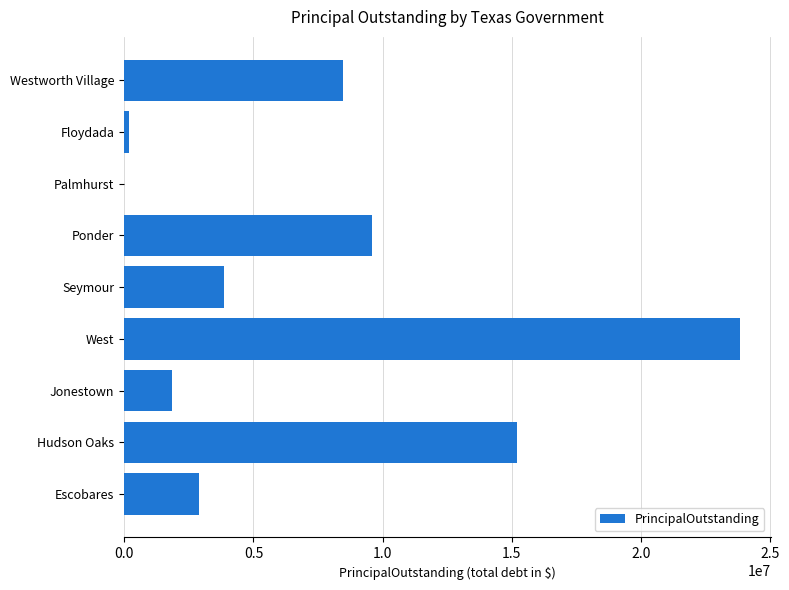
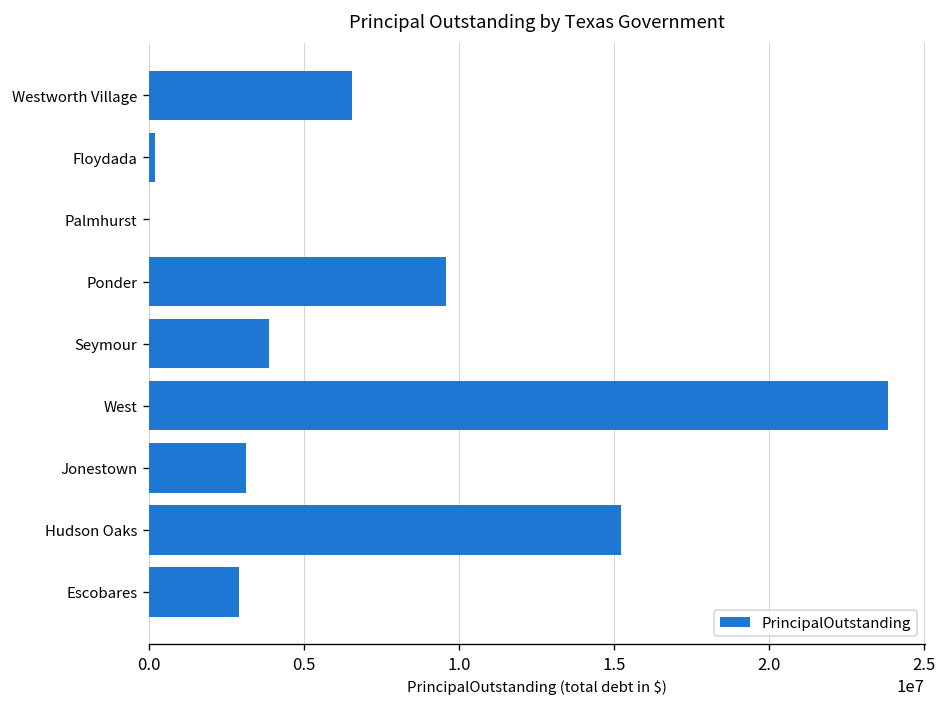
  {
-   "Westworth Village": 8500000,
+   "Westworth Village": 6500000,
    "Floydada": 200000,
    "Palmhurst": 0,
    "Ponder": 9600000,
    "Seymour": 3900000,
    "West": 23800000,
-   "Jonestown": 1900000,
+   "Jonestown": 3100000,
    "Hudson Oaks": 15200000,
    "Escobares": 2900000
  }
